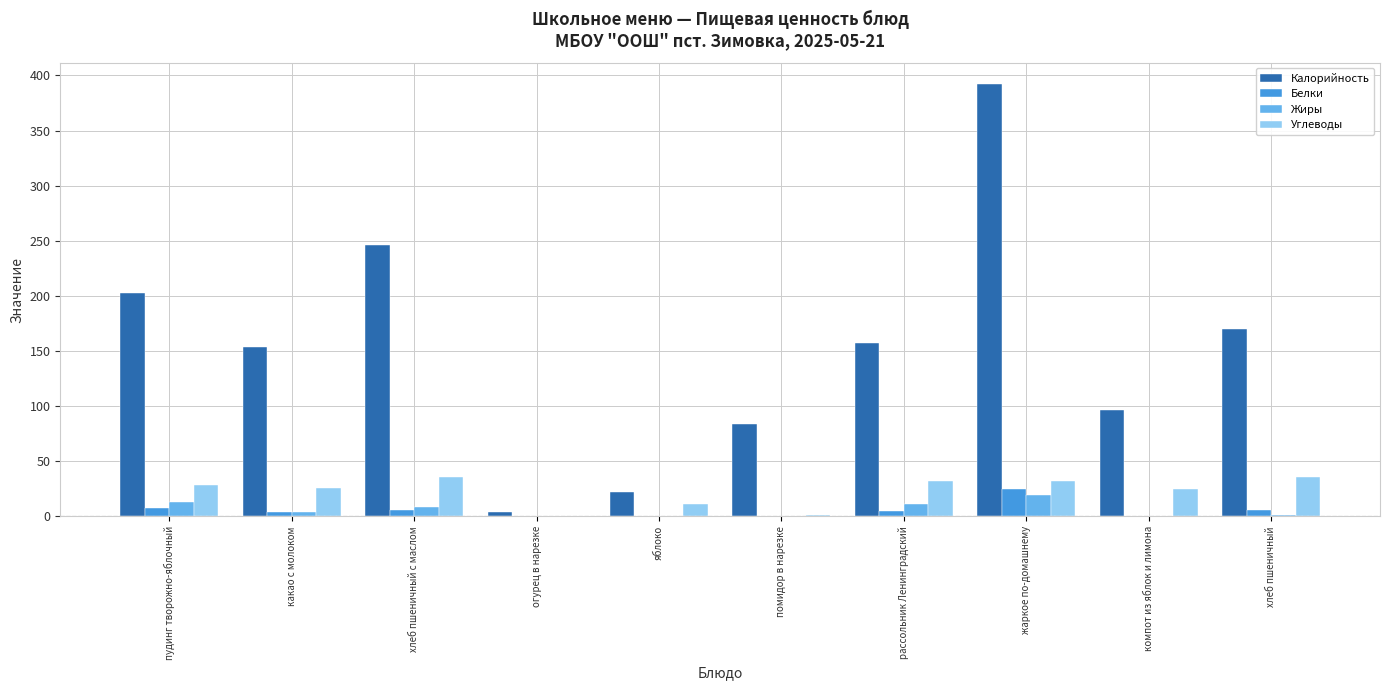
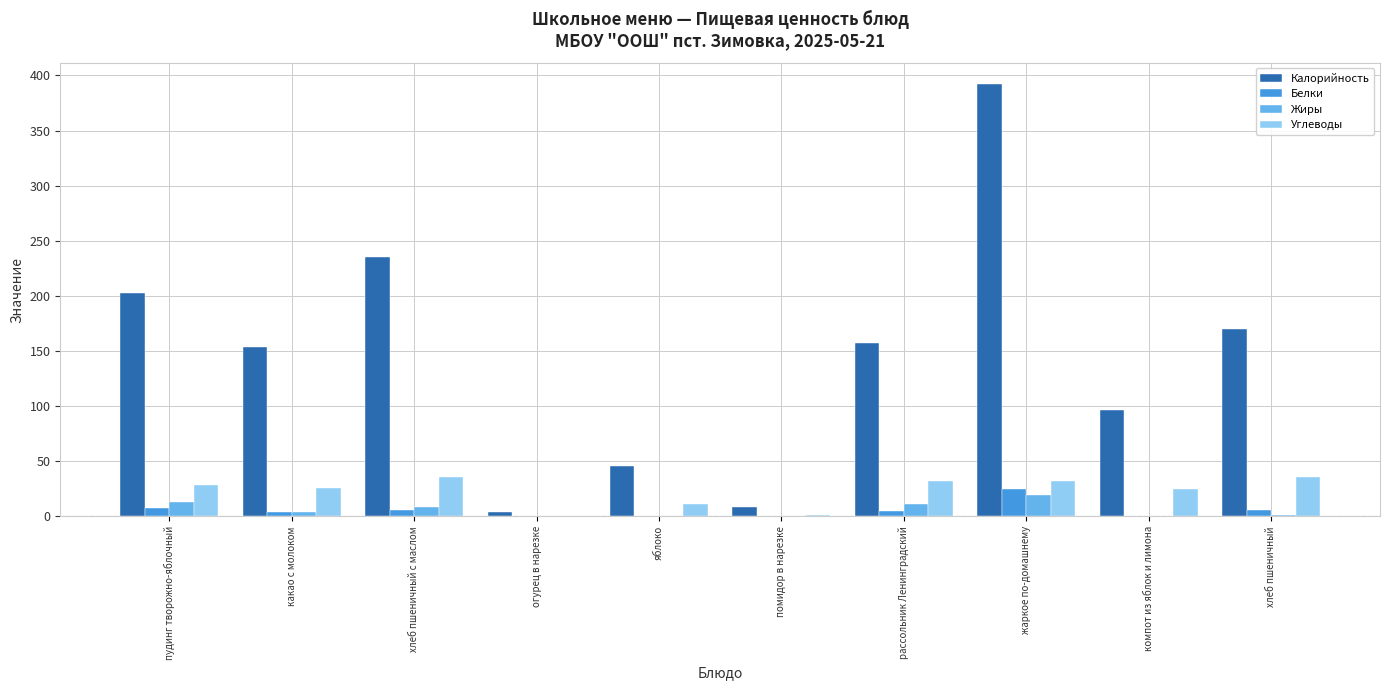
  {
    "Калорийность": {
      "пудинг творожно-яблочный": 202,
      "какао с молоком": 154,
-     "хлеб пшеничный с маслом": 246,
+     "хлеб пшеничный с маслом": 236,
      "огурец в нарезке": 4,
-     "яблоко": 22,
-     "помидор в нарезке": 84,
+     "яблоко": 46,
+     "помидор в нарезке": 8,
      "рассольник Ленинградский": 158,
      "жаркое по-домашнему": 392,
      "компот из яблок и лимона": 96,
      "хлеб пшеничный": 170
    }
  }
